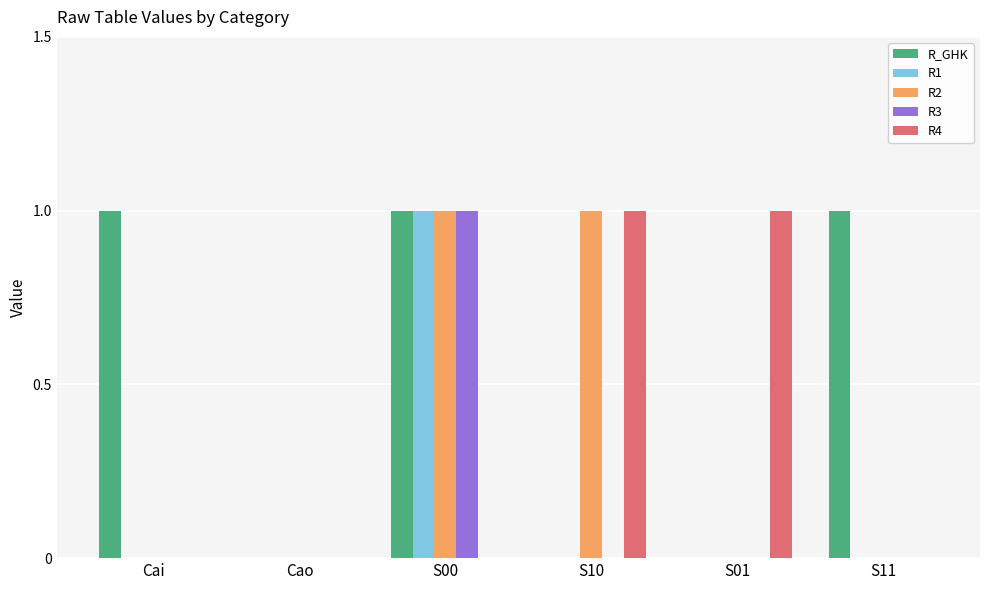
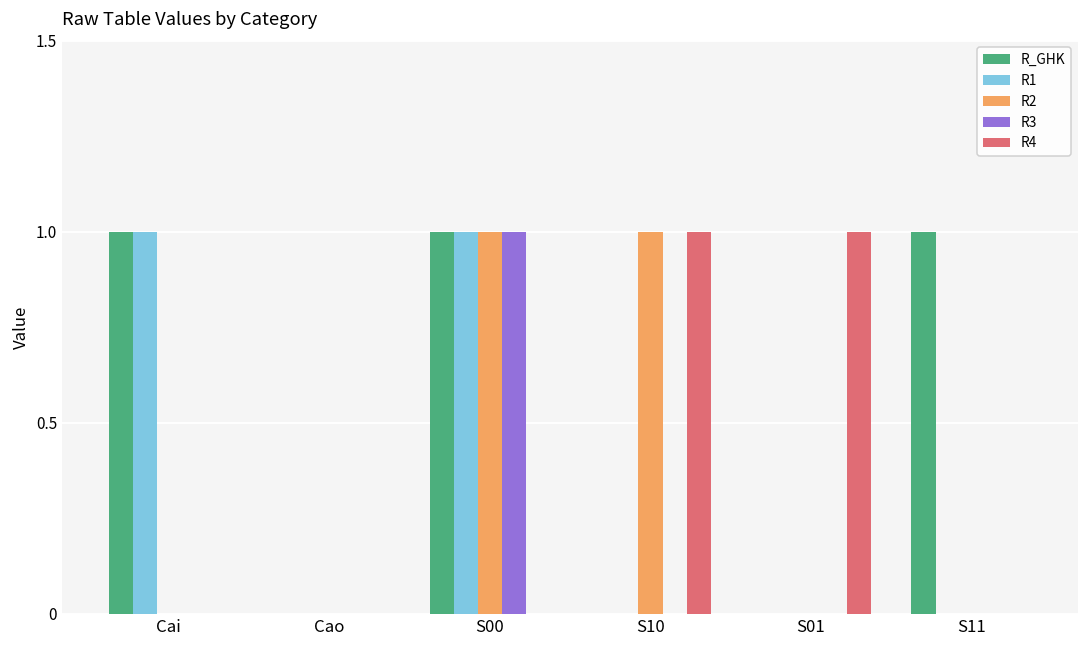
  {
    "R_GHK": {
      "Cai": 1,
      "Cao": 0,
      "S00": 1,
      "S10": 0,
      "S01": 0,
      "S11": 1
    },
    "R1": {
-     "Cai": 0,
+     "Cai": 1,
      "Cao": 0,
      "S00": 1,
      "S10": 0,
      "S01": 0,
      "S11": 0
    },
    "R2": {
      "Cai": 0,
      "Cao": 0,
      "S00": 1,
      "S10": 1,
      "S01": 0,
      "S11": 0
    },
    "R3": {
      "Cai": 0,
      "Cao": 0,
      "S00": 1,
      "S10": 0,
      "S01": 0,
      "S11": 0
    },
    "R4": {
      "Cai": 0,
      "Cao": 0,
      "S00": 0,
      "S10": 1,
      "S01": 1,
      "S11": 0
    }
  }
